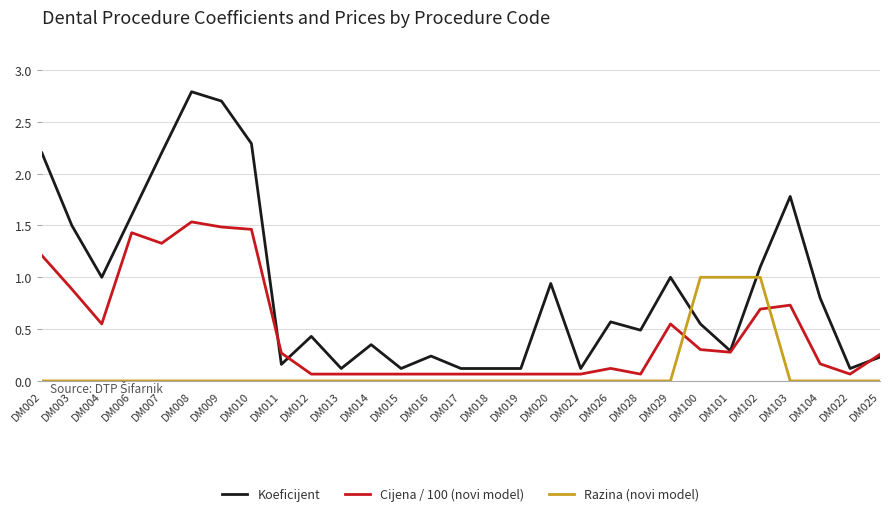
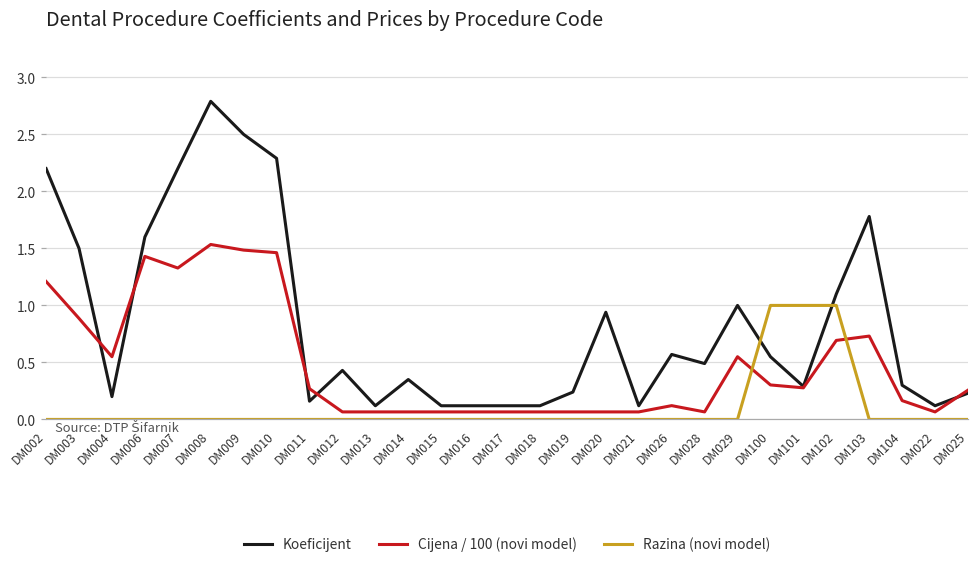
  {
    "Koeficijent": {
      "DM002": 2.20,
      "DM003": 1.50,
-     "DM004": 1.0,
+     "DM004": 0.2,
      "DM006": 1.60,
      "DM007": 2.20,
      "DM008": 2.79,
-     "DM009": 2.7,
+     "DM009": 2.5,
      "DM010": 2.29,
      "DM011": 0.16,
      "DM012": 0.43,
      "DM013": 0.12,
      "DM014": 0.35,
      "DM015": 0.12,
-     "DM016": 0.24,
+     "DM016": 0.12,
      "DM017": 0.12,
      "DM018": 0.12,
-     "DM019": 0.12,
+     "DM019": 0.24,
      "DM020": 0.94,
      "DM021": 0.12,
      "DM026": 0.57,
      "DM028": 0.49,
      "DM029": 1.00,
      "DM100": 0.55,
      "DM102": 1.10,
      "DM103": 1.78,
-     "DM104": 0.8,
+     "DM104": 0.3,
      "DM022": 0.12,
      "DM025": 0.23
    },
    "Cijena / 100 (novi model)": {
      "DM002": 1.21,
      "DM003": 0.89,
      "DM004": 0.55,
      "DM006": 1.43,
      "DM007": 1.33,
      "DM008": 1.53,
      "DM009": 1.49,
      "DM010": 1.46,
      "DM011": 0.27,
      "DM012": 0.07,
      "DM013": 0.07,
      "DM014": 0.07,
      "DM015": 0.07,
      "DM016": 0.07,
      "DM017": 0.07,
      "DM018": 0.07,
      "DM019": 0.07,
      "DM020": 0.07,
      "DM021": 0.07,
      "DM026": 0.12,
      "DM028": 0.07,
      "DM029": 0.55,
      "DM100": 0.30,
      "DM102": 0.69,
      "DM103": 0.73,
      "DM104": 0.17,
      "DM022": 0.07,
      "DM025": 0.26
    },
    "Razina (novi model)": {
      "DM002": 0.00,
      "DM003": 0.00,
      "DM004": 0.00,
      "DM006": 0.00,
      "DM007": 0.00,
      "DM008": 0.00,
      "DM009": 0.00,
      "DM010": 0.00,
      "DM011": 0.00,
      "DM012": 0.00,
      "DM013": 0.00,
      "DM014": 0.00,
      "DM015": 0.00,
      "DM016": 0.00,
      "DM017": 0.00,
      "DM018": 0.00,
      "DM019": 0.00,
      "DM020": 0.00,
      "DM021": 0.00,
      "DM026": 0.00,
      "DM028": 0.00,
      "DM029": 0.00,
      "DM100": 1.00,
      "DM101": 1.00,
      "DM102": 1.00,
      "DM103": 0.00,
      "DM104": 0.00,
      "DM022": 0.00,
      "DM025": 0.00
    }
  }
